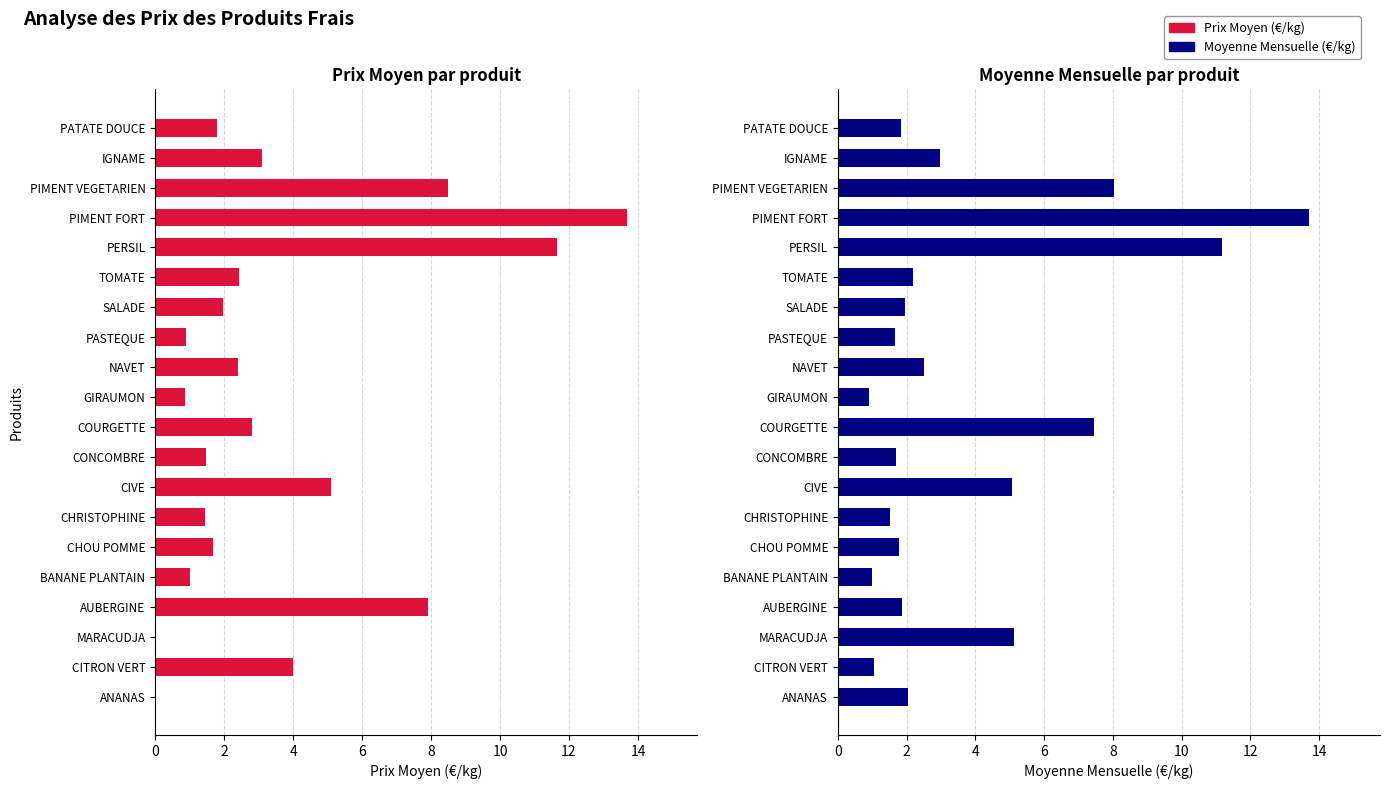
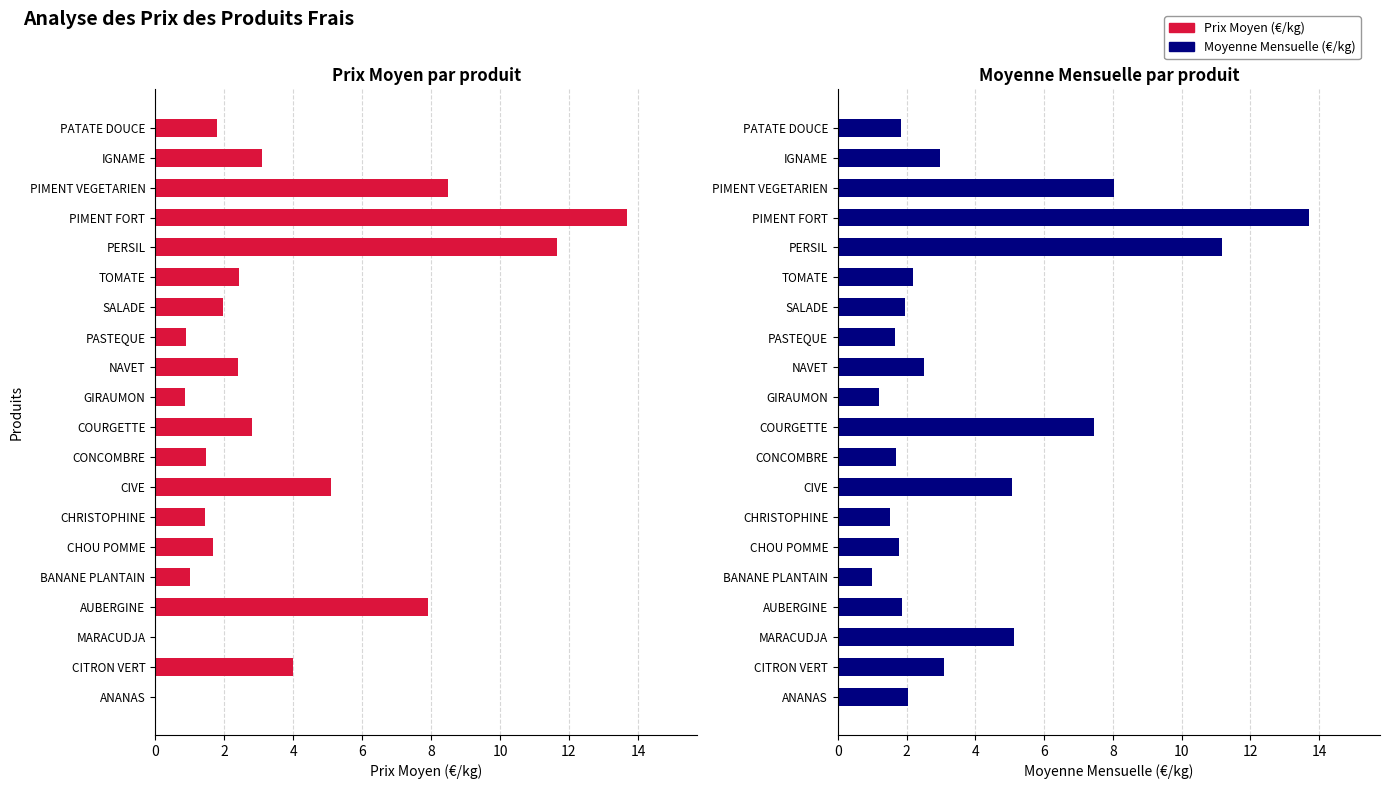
  {
    "Prix Moyen par produit": {
      "PATATE DOUCE": 1.8,
      "IGNAME": 3.1,
      "PIMENT VEGETARIEN": 8.5,
      "PIMENT FORT": 13.7,
      "PERSIL": 11.7,
      "TOMATE": 2.4,
      "SALADE": 2.0,
      "PASTEQUE": 0.9,
      "NAVET": 2.4,
      "GIRAUMON": 0.9,
      "COURGETTE": 2.8,
      "CONCOMBRE": 1.5,
      "CIVE": 5.1,
      "CHRISTOPHINE": 1.4,
      "CHOU POMME": 1.7,
      "BANANE PLANTAIN": 1.0,
      "AUBERGINE": 7.9,
      "MARACUDJA": 0.0,
      "CITRON VERT": 4.0,
      "ANANAS": 0.0
    },
    "Moyenne Mensuelle par produit": {
      "PATATE DOUCE": 1.8,
      "IGNAME": 3.0,
      "PIMENT VEGETARIEN": 8.0,
      "PIMENT FORT": 13.7,
      "PERSIL": 11.2,
      "TOMATE": 2.2,
      "SALADE": 2.0,
      "PASTEQUE": 1.7,
      "NAVET": 2.5,
-     "GIRAUMON": 0.9,
+     "GIRAUMON": 1.2,
      "COURGETTE": 7.5,
      "CONCOMBRE": 1.7,
      "CIVE": 5.1,
      "CHRISTOPHINE": 1.5,
      "CHOU POMME": 1.8,
      "BANANE PLANTAIN": 1.0,
      "AUBERGINE": 1.9,
      "MARACUDJA": 5.1,
-     "CITRON VERT": 1.0,
+     "CITRON VERT": 3.1,
      "ANANAS": 2.1
    }
  }
